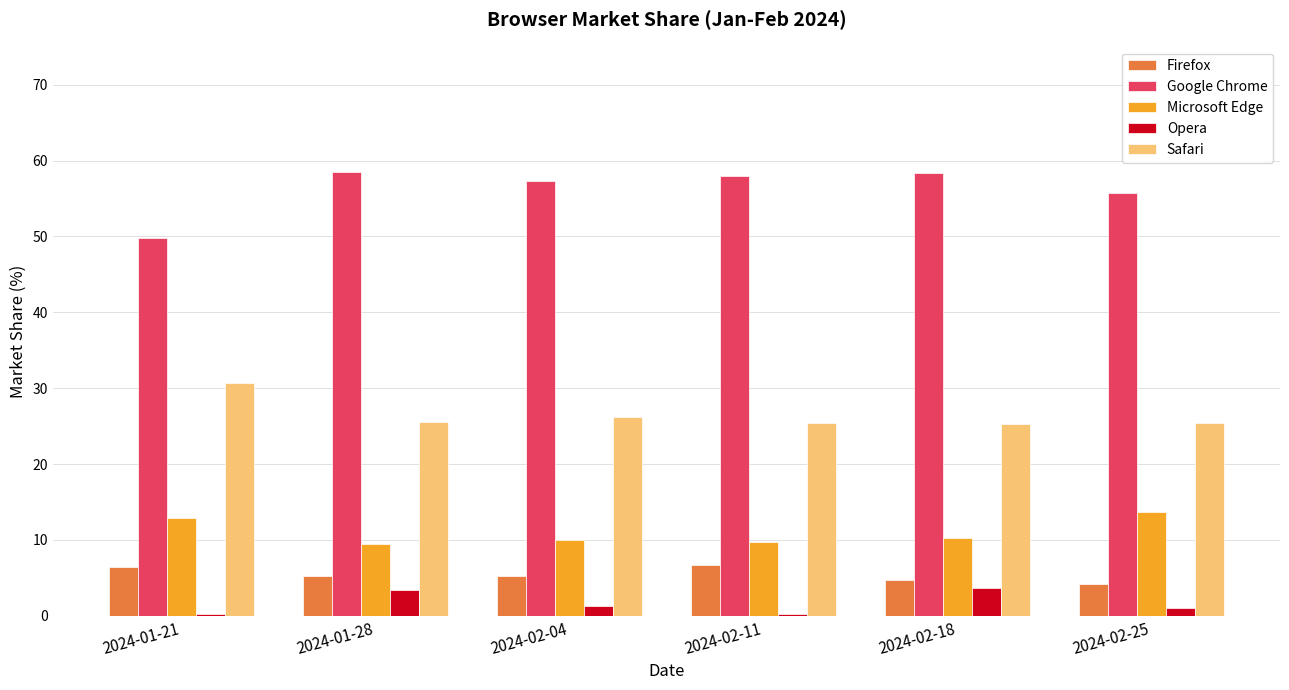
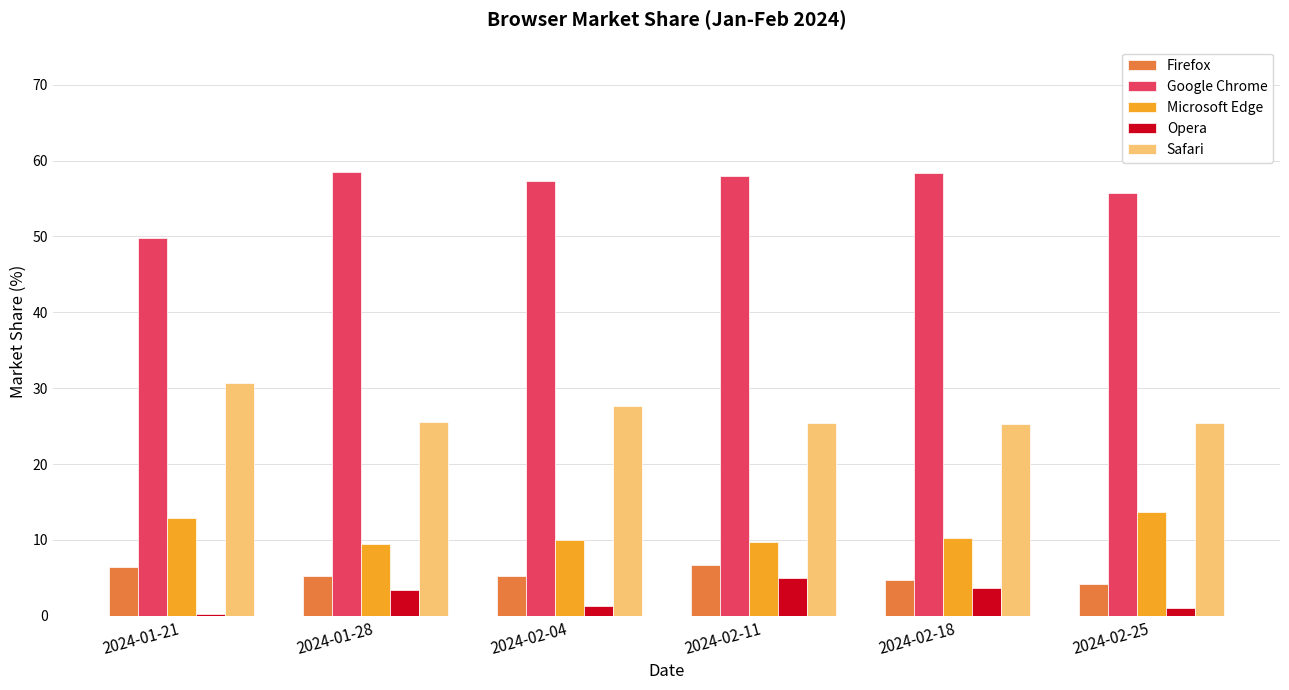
  {
    "Google Chrome": {
      "2024-01-21": 50,
      "2024-01-28": 58,
      "2024-02-04": 57,
      "2024-02-11": 58,
      "2024-02-18": 58,
      "2024-02-25": 56
    },
    "Opera": {
      "2024-01-28": 3,
      "2024-02-04": 1,
-     "2024-02-11": 0,
+     "2024-02-11": 5,
      "2024-02-18": 4,
      "2024-02-25": 1
    },
    "Safari": {
      "2024-01-21": 31,
      "2024-01-28": 26,
-     "2024-02-04": 26,
+     "2024-02-04": 28,
      "2024-02-11": 25,
      "2024-02-18": 25,
      "2024-02-25": 25
    }
  }
